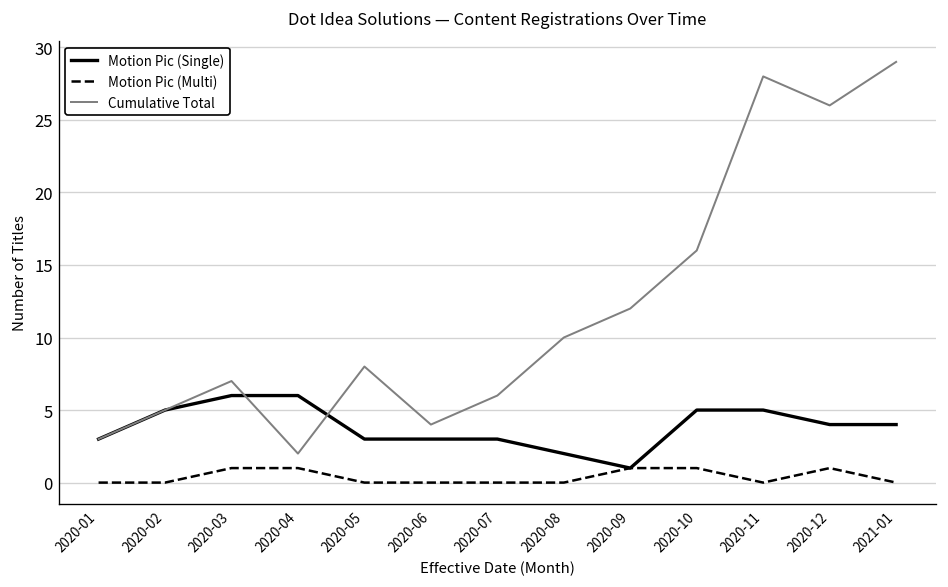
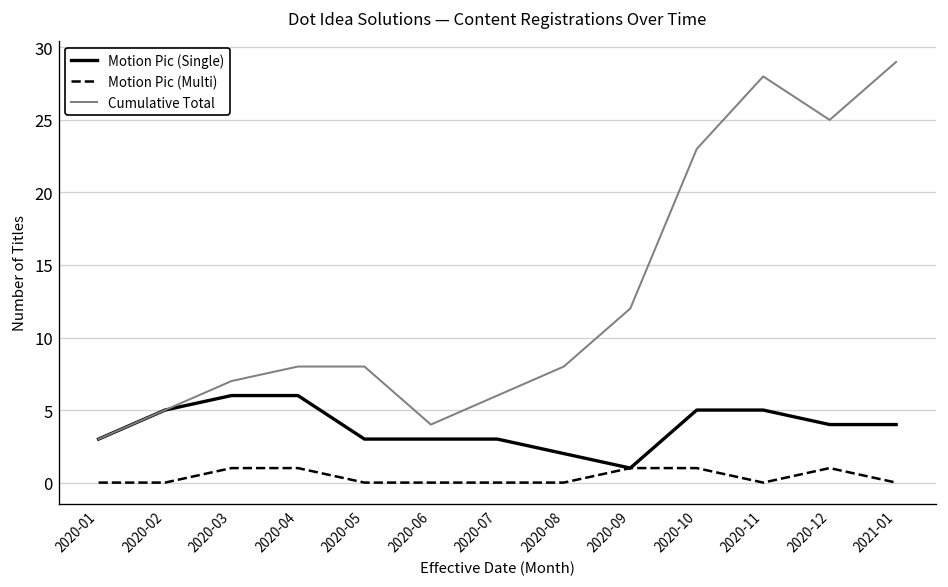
  {
    "Cumulative Total": {
      "2020-03": 7,
-     "2020-04": 2,
+     "2020-04": 8,
      "2020-05": 8,
      "2020-06": 4,
      "2020-07": 6,
-     "2020-08": 10,
+     "2020-08": 8,
      "2020-09": 12,
-     "2020-10": 16,
+     "2020-10": 23,
      "2020-11": 28,
-     "2020-12": 26,
+     "2020-12": 25,
      "2021-01": 29
    }
  }
